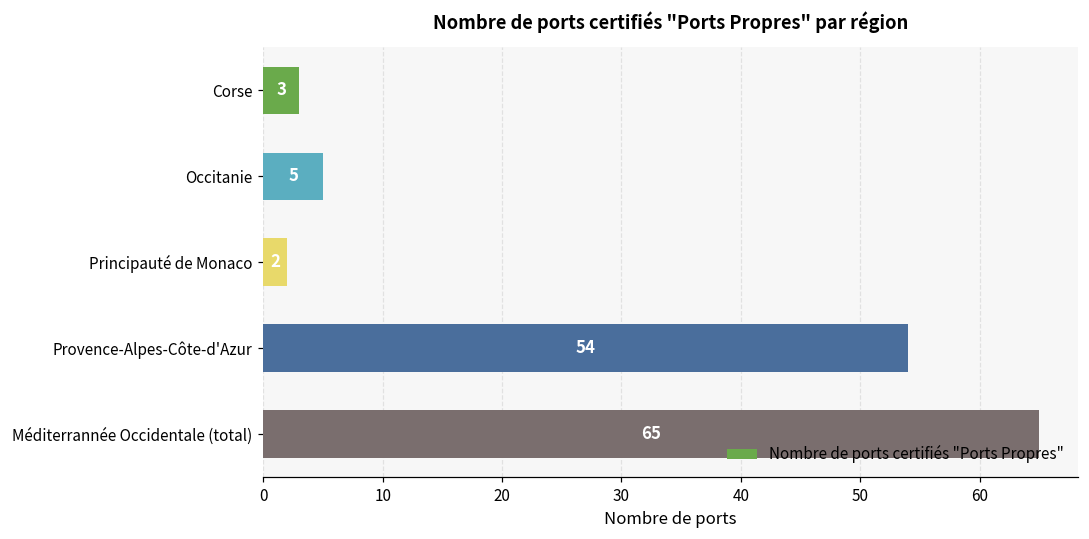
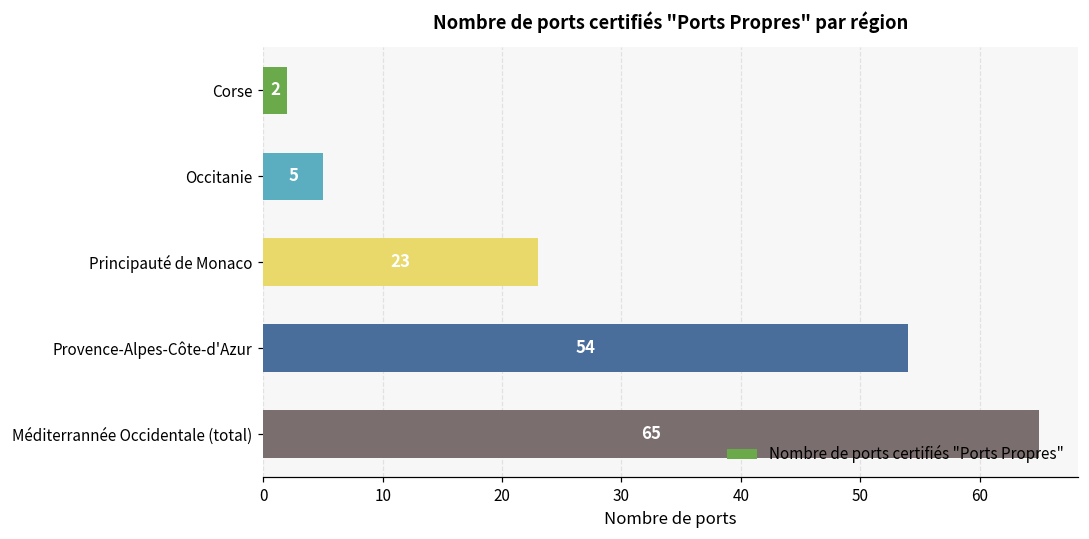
  {
-   "Corse": 3,
+   "Corse": 2,
    "Occitanie": 5,
-   "Principauté de Monaco": 2,
+   "Principauté de Monaco": 23,
    "Provence-Alpes-Côte-d'Azur": 54,
    "Méditerrannée Occidentale (total)": 65
  }
